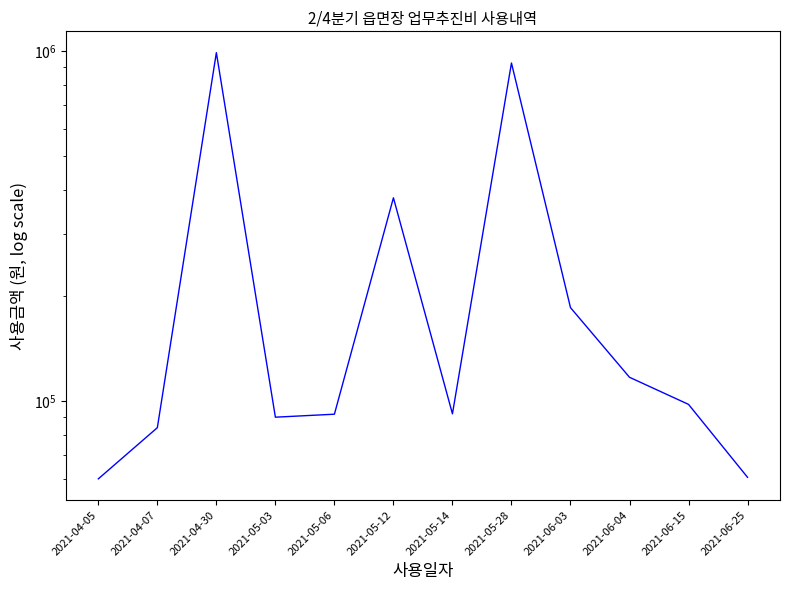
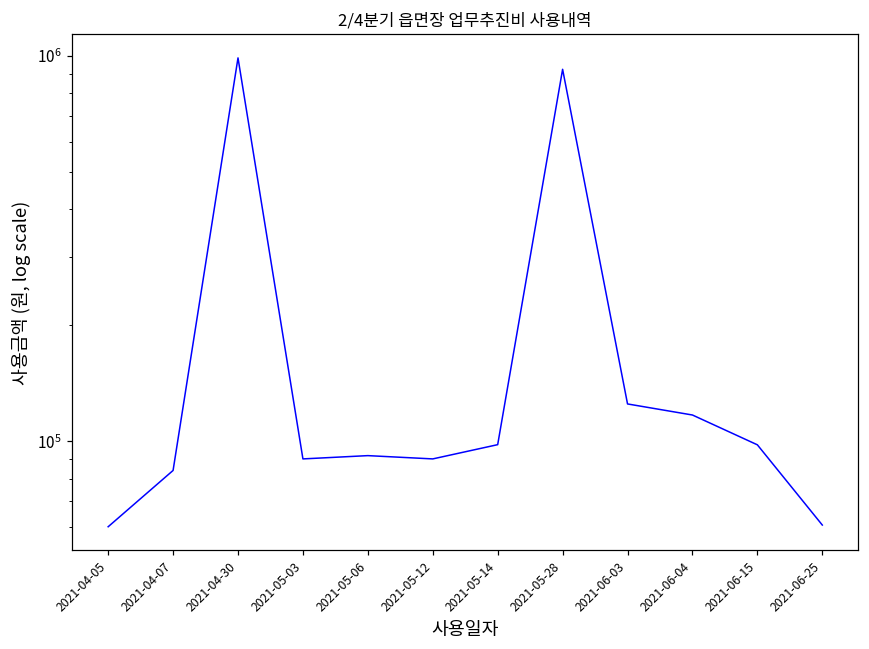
  {
    "2021-04-05": 60000,
    "2021-04-07": 84000,
    "2021-04-30": 990000,
    "2021-05-03": 90000,
    "2021-05-06": 92000,
-   "2021-05-12": 380000,
-   "2021-05-14": 92000,
+   "2021-05-12": 90000,
+   "2021-05-14": 98000,
    "2021-05-28": 920000,
-   "2021-06-03": 180000,
+   "2021-06-03": 125000,
    "2021-06-04": 117000,
    "2021-06-15": 98000,
    "2021-06-25": 61000
  }
